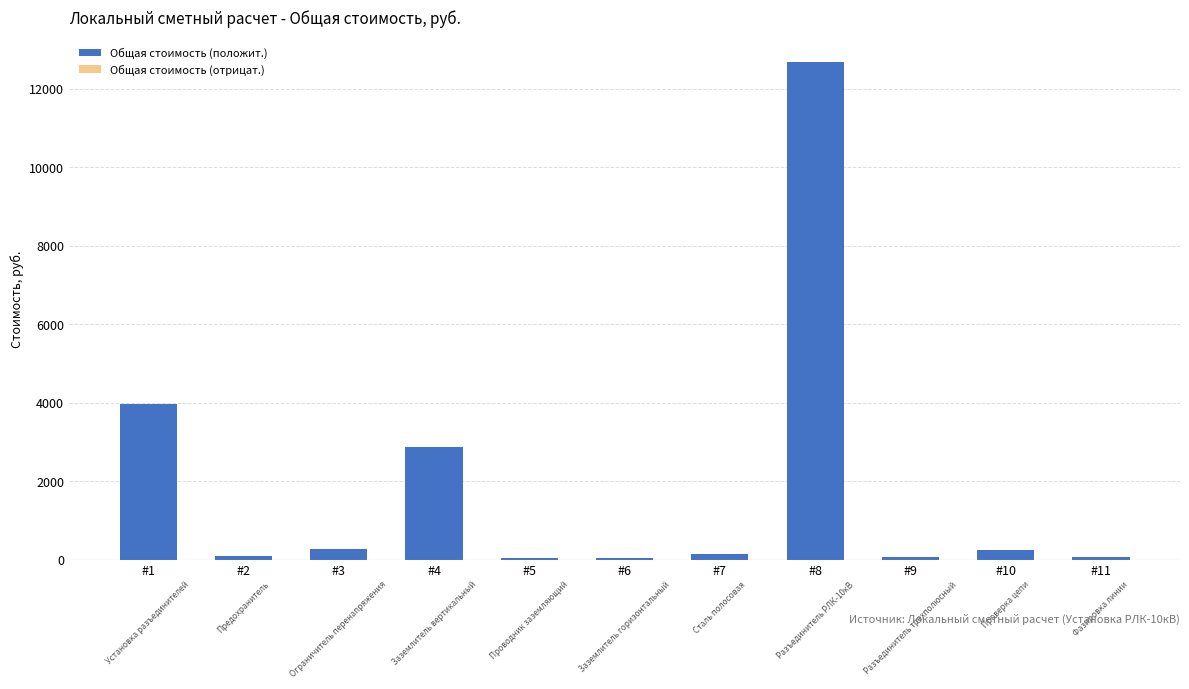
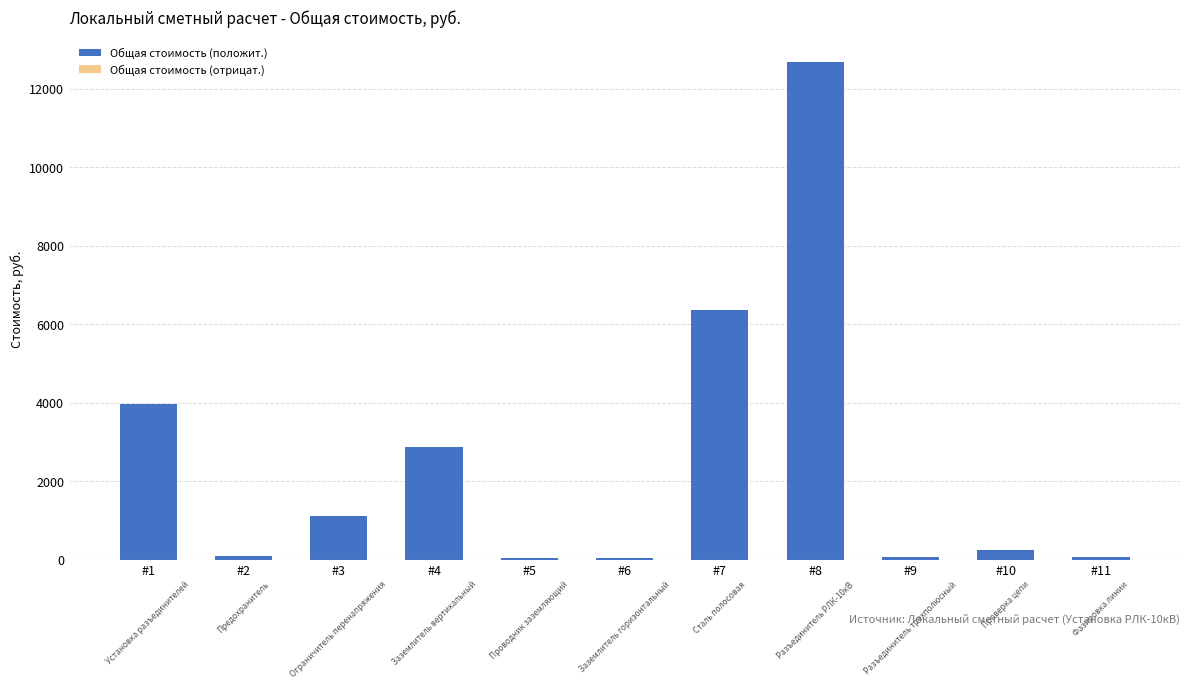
  {
    "Общая стоимость (положит.)": {
      "#1": 4000,
      "#2": 100,
-     "#3": 300,
+     "#3": 1100,
      "#4": 2900,
-     "#7": 200,
+     "#7": 6400,
      "#8": 12700,
      "#9": 100,
      "#10": 200
    },
    "Общая стоимость (отрицат.)": {
      "#1": 0,
      "#2": 0,
      "#3": 0,
      "#4": 0,
      "#5": 0,
      "#6": 0,
      "#7": 0,
      "#8": 0,
      "#9": 0,
      "#10": 0,
      "#11": 0
    }
  }
